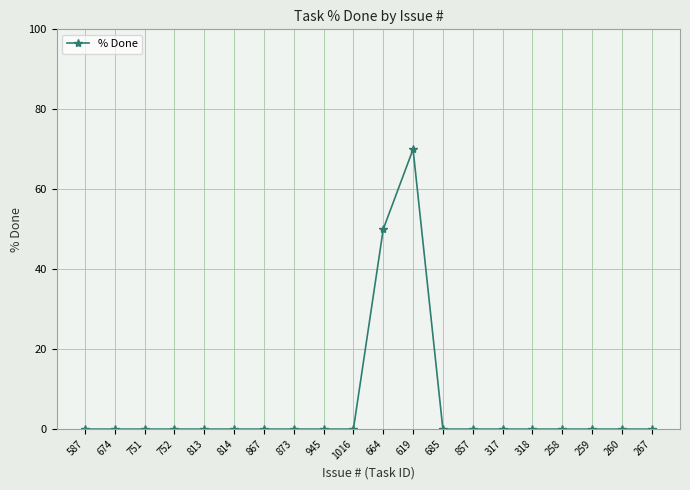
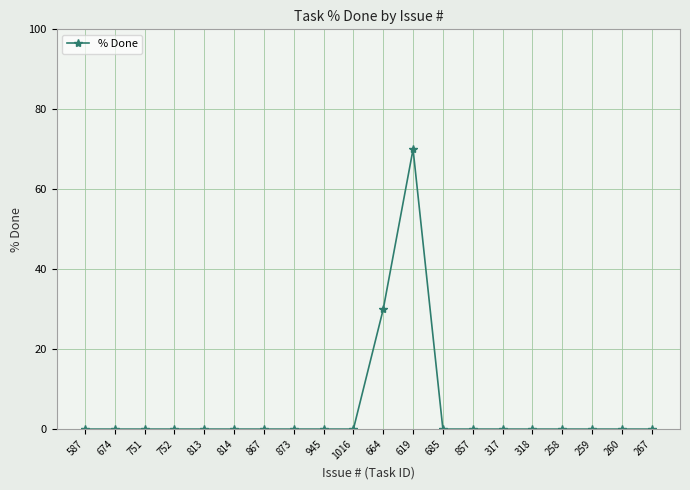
  {
    "587": 0,
    "674": 0,
    "751": 0,
    "752": 0,
    "813": 0,
    "814": 0,
    "867": 0,
    "873": 0,
    "945": 0,
    "1016": 0,
-   "664": 50,
+   "664": 30,
    "619": 70,
    "685": 0,
    "857": 0,
    "317": 0,
    "318": 0,
    "258": 0,
    "259": 0,
    "260": 0,
    "267": 0
  }
